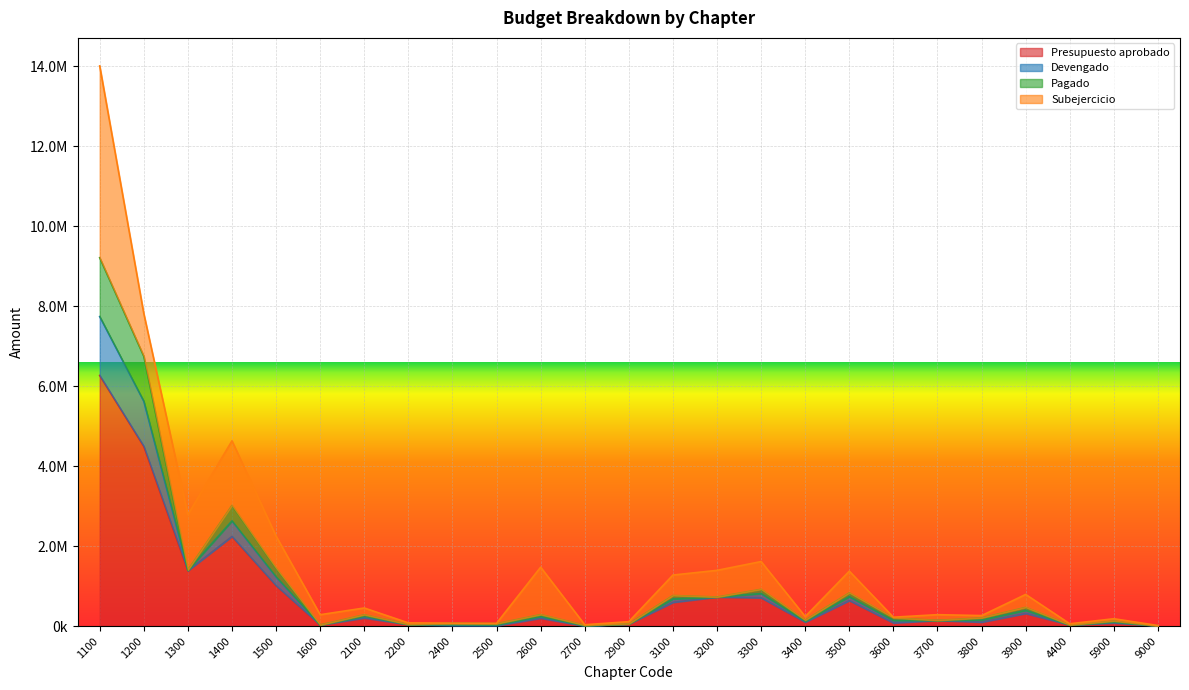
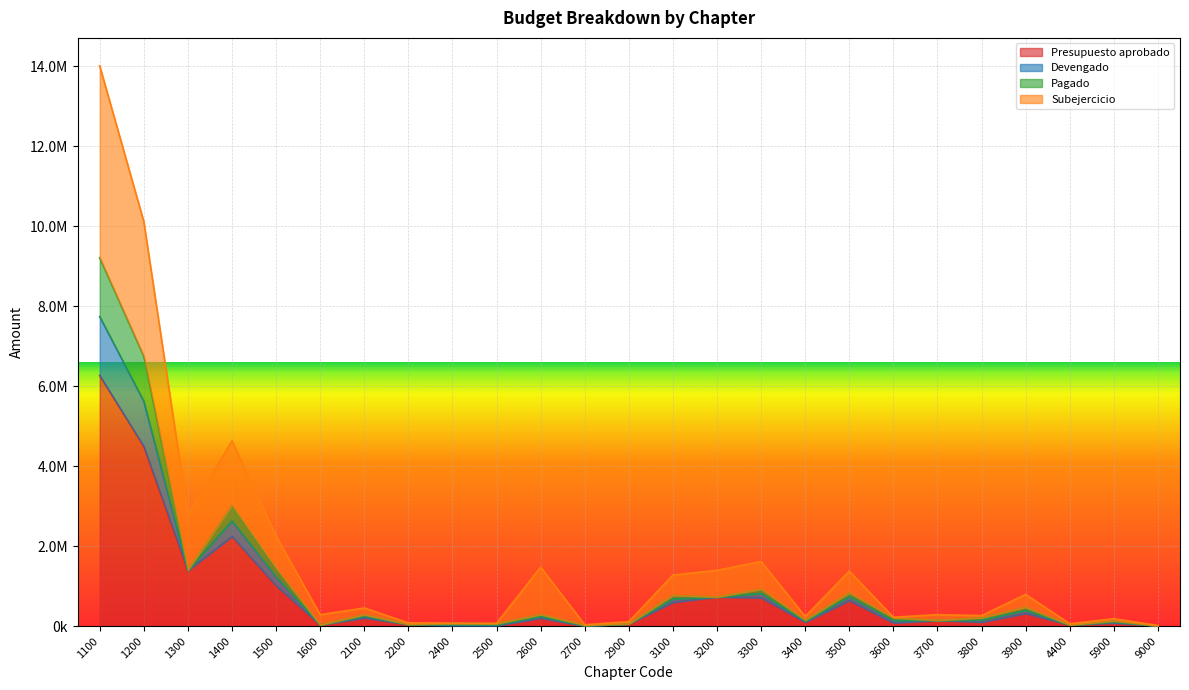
  {
    "Presupuesto aprobado": {
      "1100": 6300000,
      "1200": 4500000,
      "1400": 2200000,
      "1500": 1000000,
      "3100": 600000,
      "3300": 700000,
      "3500": 600000,
      "3900": 300000
    },
    "Devengado": {
      "1100": 1500000,
      "1200": 1100000,
      "1400": 400000,
      "1500": 200000,
      "3100": 100000,
      "3300": 100000,
      "3500": 100000,
      "3900": 100000
    },
    "Pagado": {
      "1100": 1500000,
      "1200": 1100000,
      "1400": 400000,
      "1500": 200000,
      "3100": 100000,
      "3300": 100000,
      "3500": 100000,
      "3900": 100000
    },
    "Subejercicio": {
      "1100": 4800000,
-     "1200": 1100000,
+     "1200": 3400000,
      "1300": 1400000,
      "1400": 1600000,
      "1500": 800000,
      "1600": 300000,
      "2100": 200000,
      "2600": 1200000,
      "3100": 500000,
      "3200": 700000,
      "3300": 700000,
      "3400": 100000,
      "3500": 500000,
      "3700": 100000,
      "3900": 300000
    }
  }
